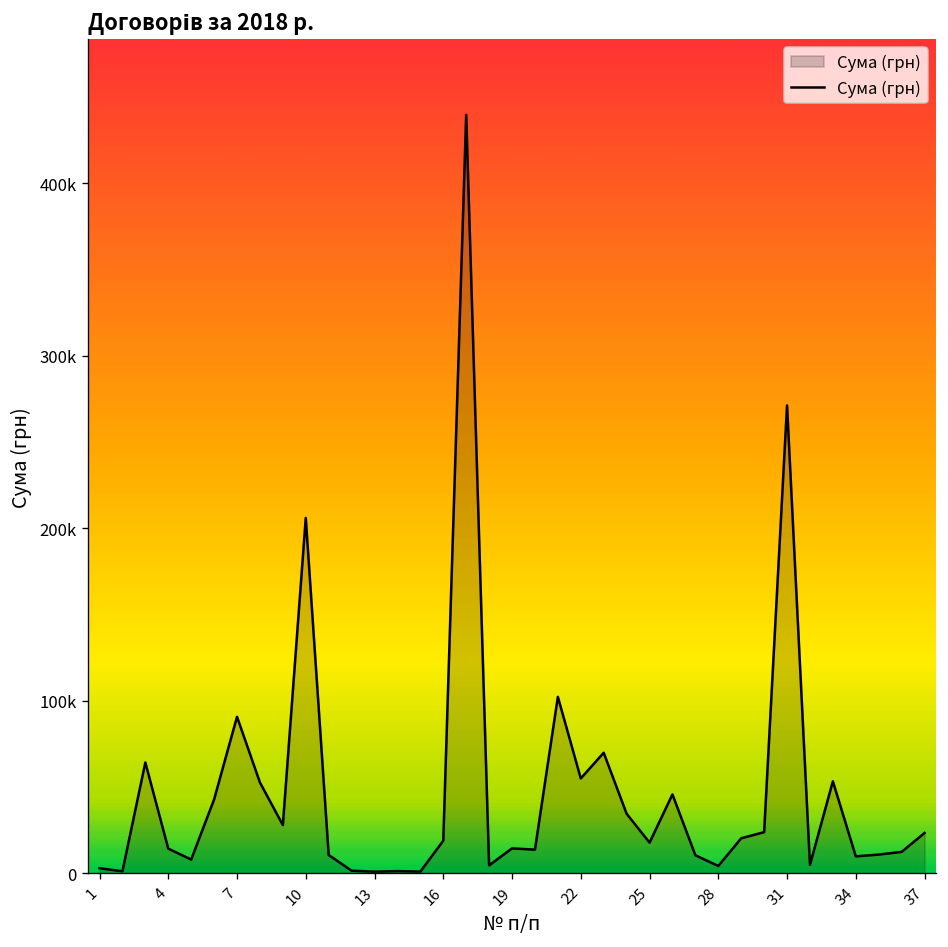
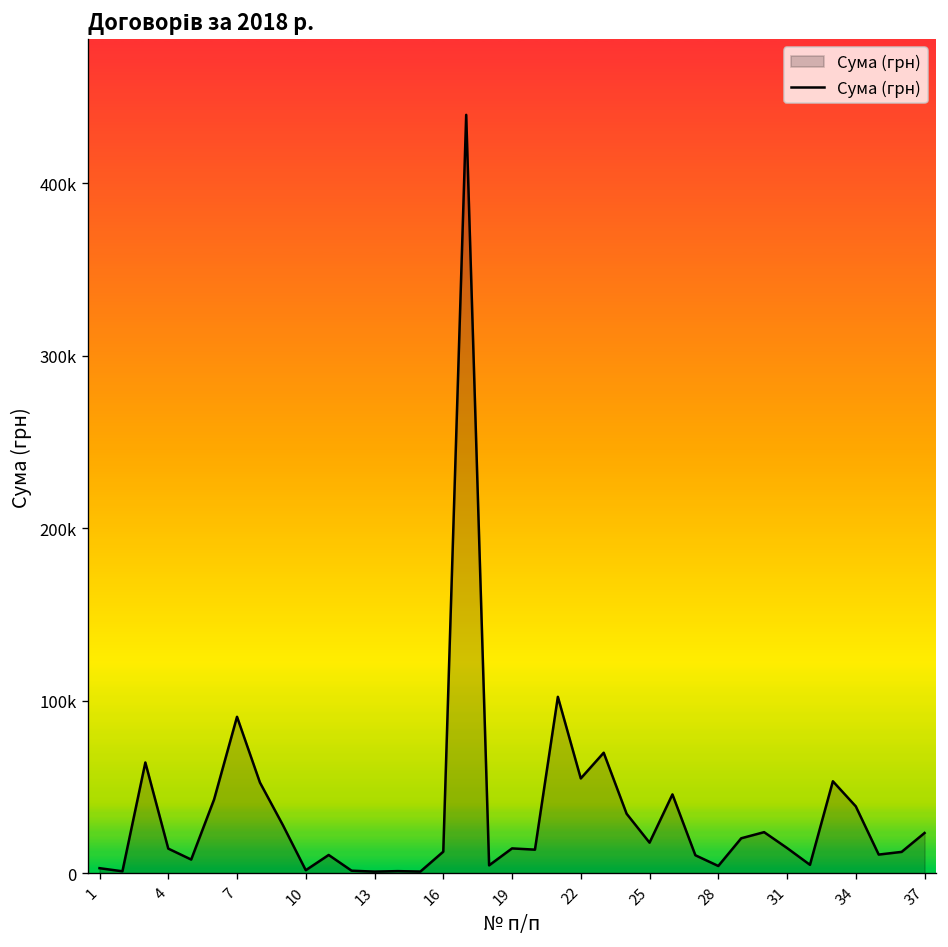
  {
    "1": 3000,
    "4": 14000,
    "7": 91000,
-   "10": 206000,
+   "10": 2000,
    "13": 1000,
-   "16": 19000,
+   "16": 13000,
    "19": 14000,
    "22": 55000,
    "25": 18000,
    "28": 4000,
-   "31": 271000,
-   "34": 10000,
+   "31": 15000,
+   "34": 39000,
    "37": 23000
  }
